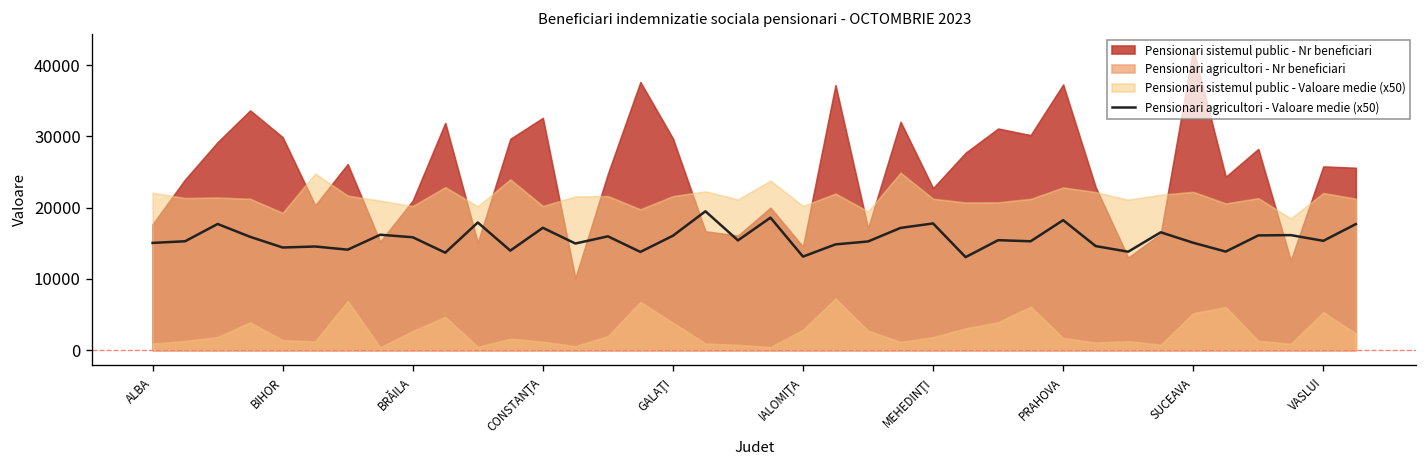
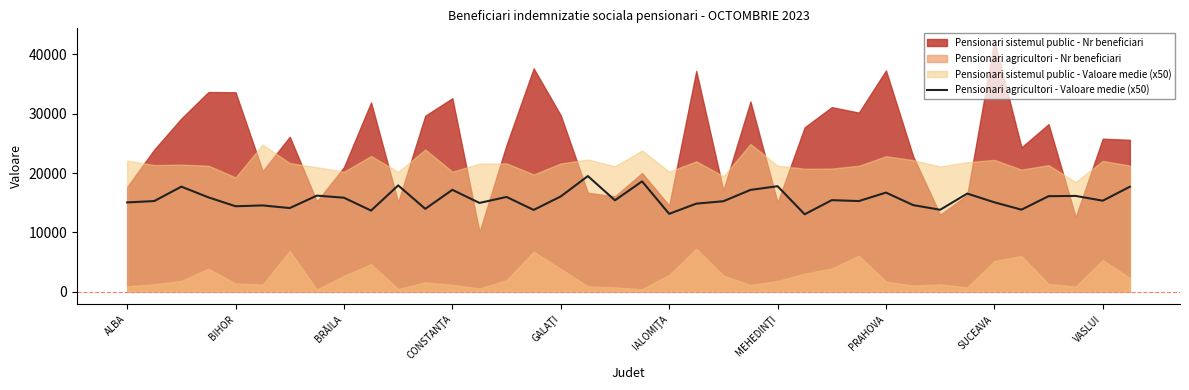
  {
    "Pensionari agricultori - Valoare medie (x50)": {
      "ALBA": 15000,
      "BIHOR": 14000,
      "BRĂILA": 16000,
      "CONSTANŢA": 17000,
      "GALAŢI": 16000,
      "IALOMIŢA": 13000,
      "MEHEDINŢI": 18000,
-     "PRAHOVA": 18000,
+     "PRAHOVA": 17000,
      "SUCEAVA": 15000,
      "VASLUI": 15000
    },
    "Pensionari sistemul public - Nr beneficiari": {
      "ALBA": 18000,
-     "BIHOR": 30000,
+     "BIHOR": 34000,
      "BRĂILA": 21000,
      "CONSTANŢA": 33000,
      "GALAŢI": 30000,
      "IALOMIŢA": 15000,
-     "MEHEDINŢI": 23000,
+     "MEHEDINŢI": 15000,
      "PRAHOVA": 37000,
      "VASLUI": 26000
    }
  }
